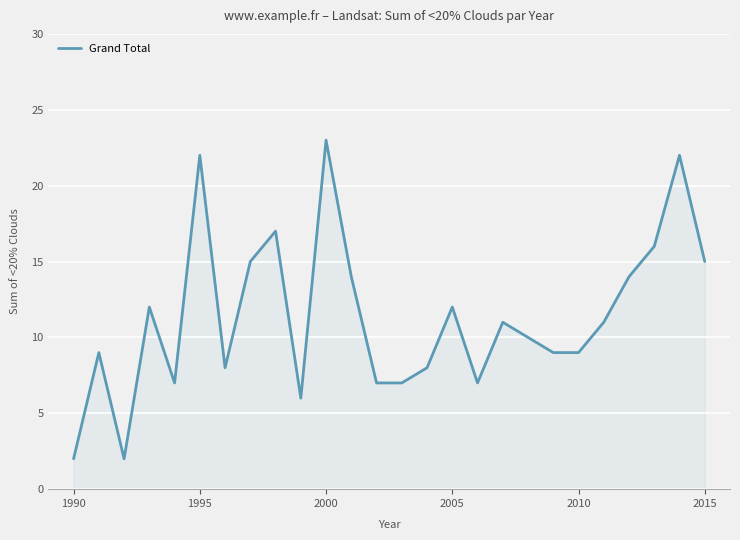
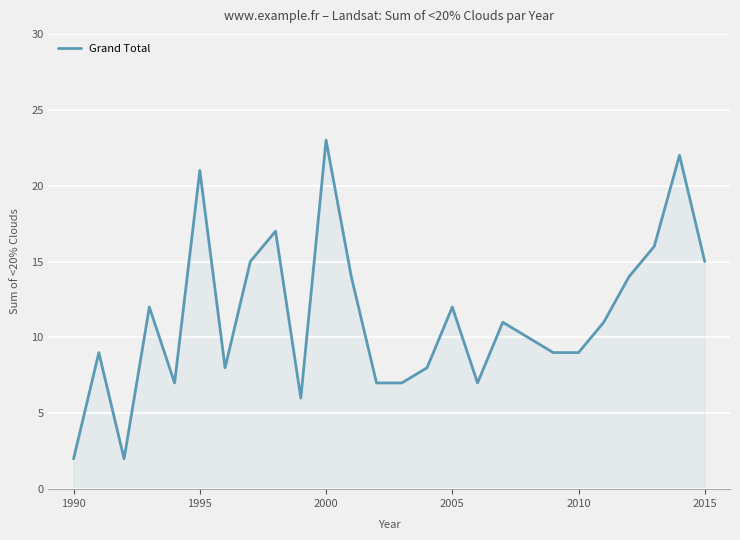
  {
    "1990": 2,
-   "1995": 22,
+   "1995": 21,
    "2000": 23,
    "2005": 12,
    "2010": 9,
    "2015": 15
  }
